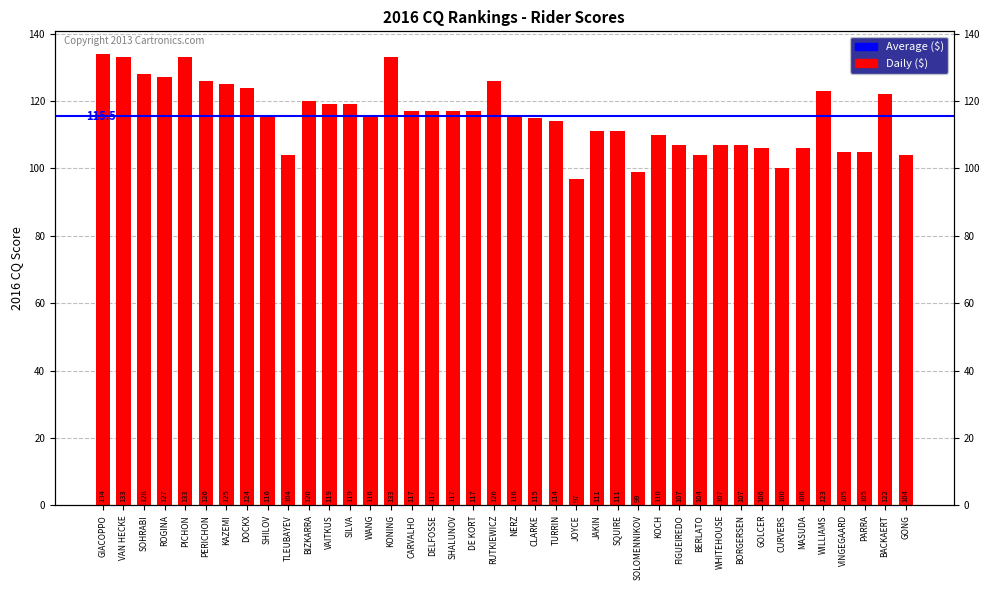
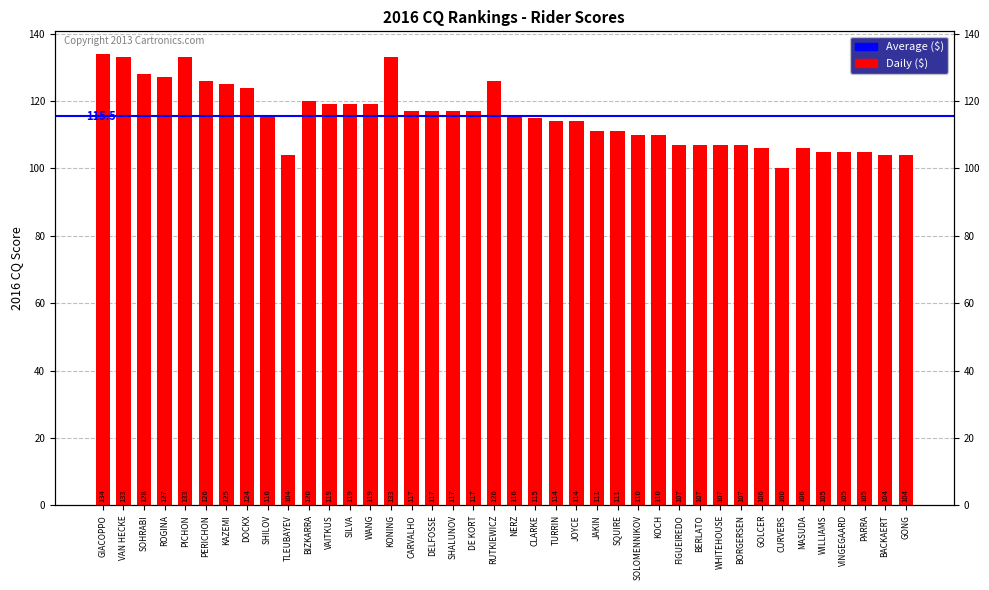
  {
    "GIACOPPO": 134,
    "VAN HECKE": 133,
    "SOHRABI": 128,
    "ROGINA": 127,
    "PICHON": 133,
    "PERICHON": 126,
    "KAZEMI": 125,
    "DOCKX": 124,
    "SHILOV": 116,
    "TLEUBAYEV": 104,
    "BIZKARRA": 120,
    "VAITKUS": 119,
    "SILVA": 119,
-   "WANG": 116,
+   "WANG": 119,
    "KONING": 133,
    "CARVALHO": 117,
    "DELFOSSE": 117,
    "SHALUNOV": 117,
    "DE KORT": 117,
    "RUTKIEWICZ": 126,
    "NERZ": 116,
    "CLARKE": 115,
    "TURRIN": 114,
-   "JOYCE": 97,
+   "JOYCE": 114,
    "JAKIN": 111,
    "SQUIRE": 111,
-   "SOLOMENNIKOV": 99,
+   "SOLOMENNIKOV": 110,
    "KOCH": 110,
    "FIGUEIREDO": 107,
-   "BERLATO": 104,
+   "BERLATO": 107,
    "WHITEHOUSE": 107,
    "BORGERSEN": 107,
    "GOLCER": 106,
    "CURVERS": 100,
    "MASUDA": 106,
-   "WILLIAMS": 123,
+   "WILLIAMS": 105,
    "VINGEGAARD": 105,
    "PARRA": 105,
-   "BACKAERT": 122,
+   "BACKAERT": 104,
    "GONG": 104
  }
